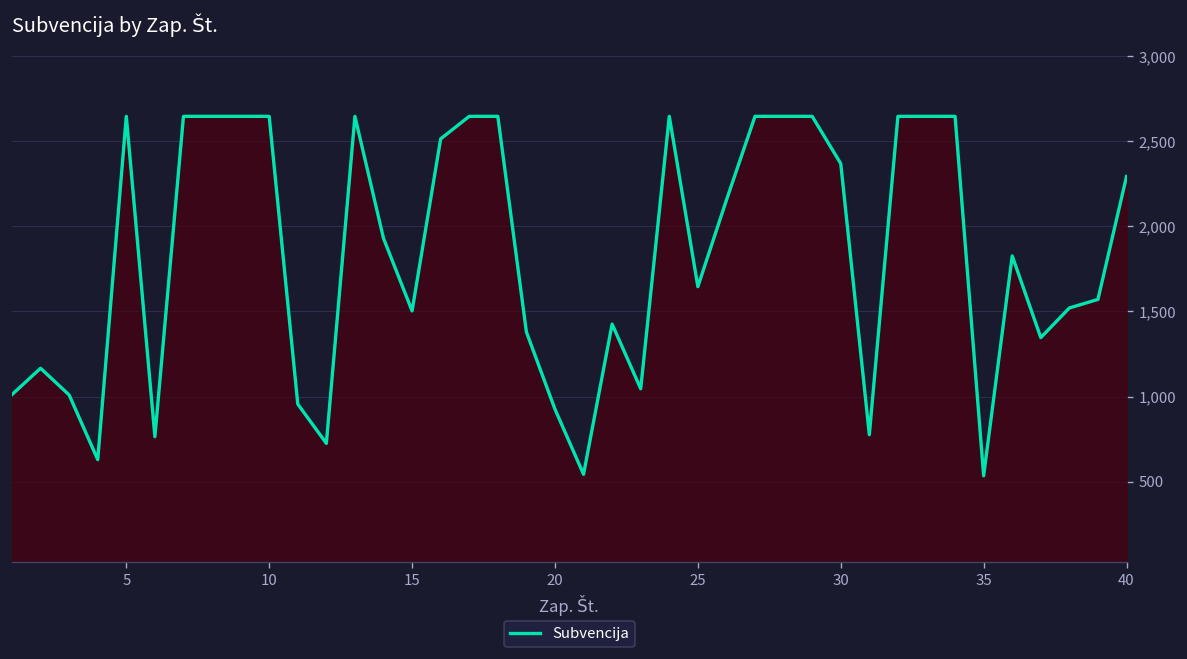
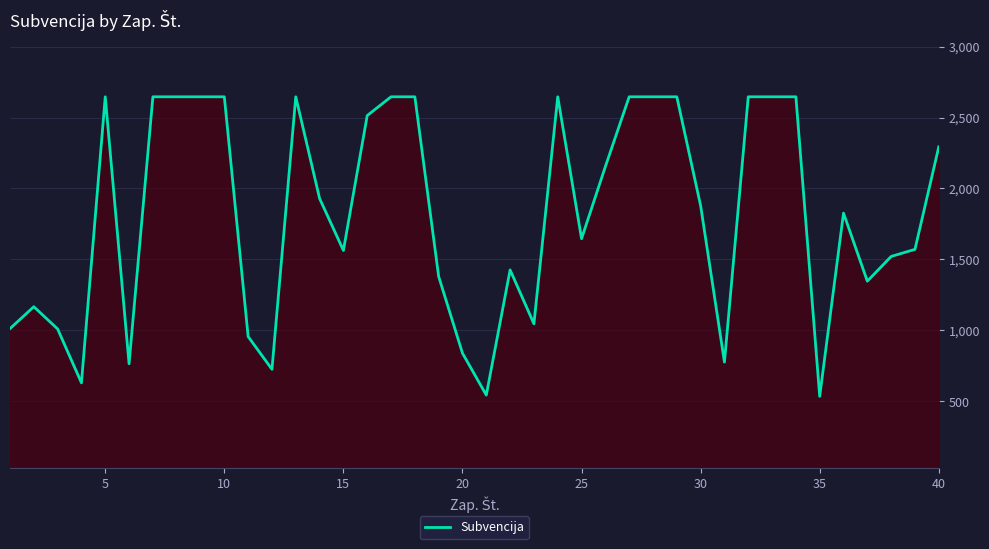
  {
    "5": "2,650",
    "10": "2,650",
-   "15": "1,500",
-   "20": "930",
+   "15": "1,560",
+   "20": "840",
    "25": "1,650",
-   "30": "2,370",
+   "30": "1,880",
    "35": "530",
    "40": "2,290"
  }
